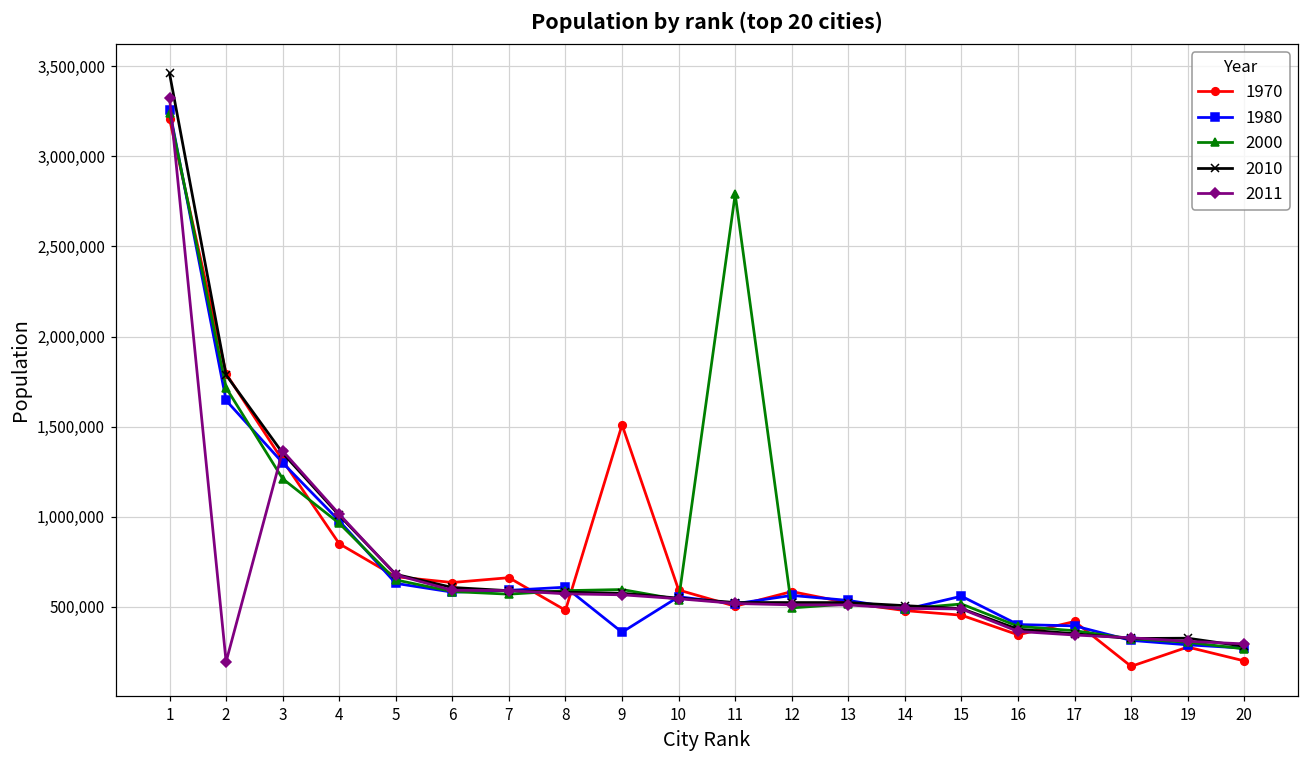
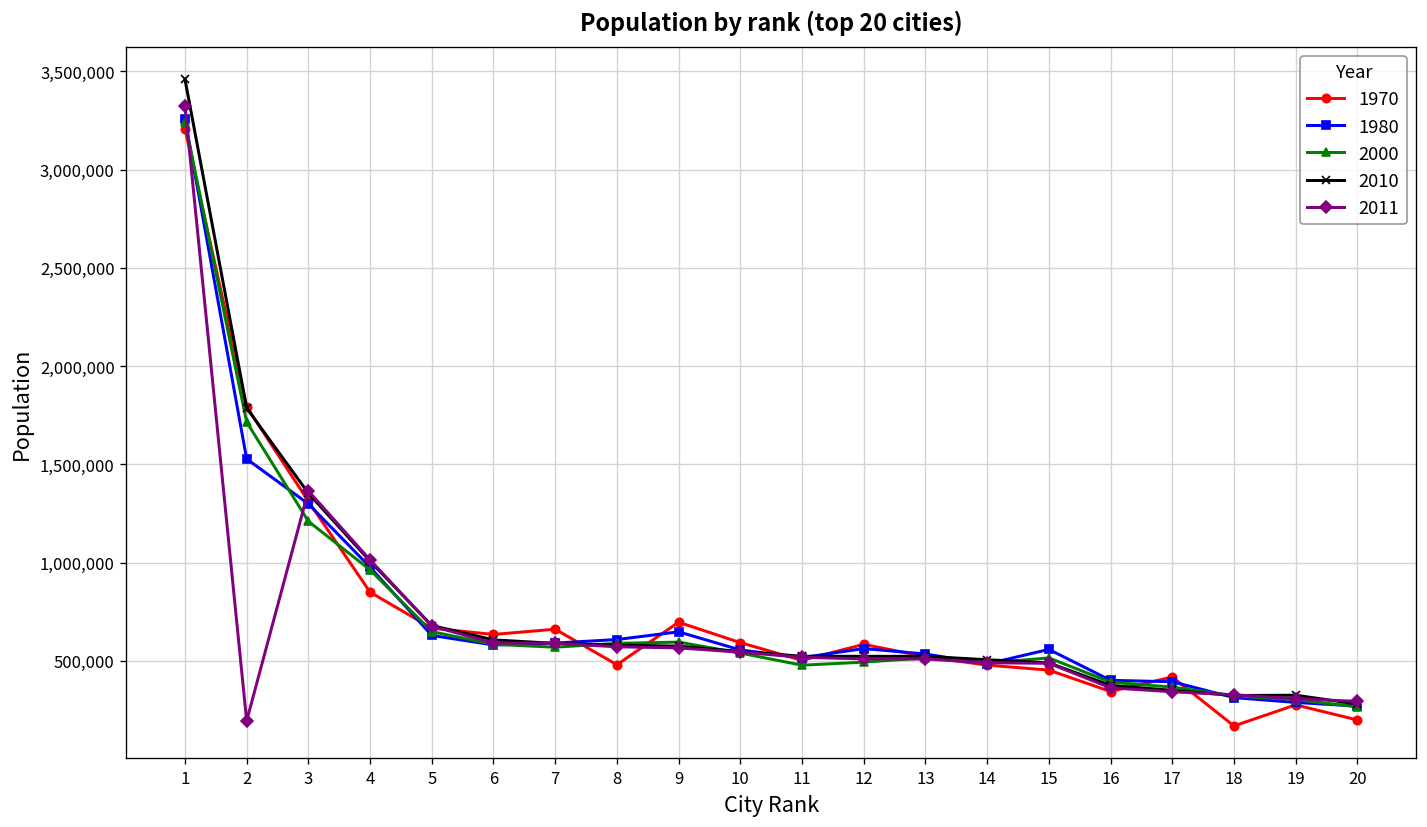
  {
    "1970": {
      "1": "3,210,000",
      "4": "850,000",
      "6": "630,000",
      "7": "660,000",
      "8": "480,000",
-     "9": "1,510,000",
+     "9": "700,000",
      "10": "590,000",
      "12": "580,000",
      "15": "450,000",
      "16": "340,000",
      "17": "420,000",
      "18": "170,000",
      "20": "200,000"
    },
    "1980": {
      "1": "3,260,000",
-     "2": "1,650,000",
+     "2": "1,530,000",
      "5": "630,000",
      "8": "610,000",
-     "9": "360,000",
+     "9": "650,000",
      "12": "560,000",
      "15": "560,000",
      "17": "390,000"
    },
    "2000": {
      "1": "3,240,000",
      "2": "1,720,000",
      "3": "1,210,000",
      "5": "650,000",
      "7": "570,000",
      "9": "600,000",
-     "11": "2,790,000",
+     "11": "480,000",
      "12": "490,000",
      "15": "510,000",
      "17": "370,000"
    },
    "2010": {
      "1": "3,460,000",
      "19": "320,000"
    },
    "2011": {
      "1": "3,330,000",
      "2": "190,000"
    }
  }
